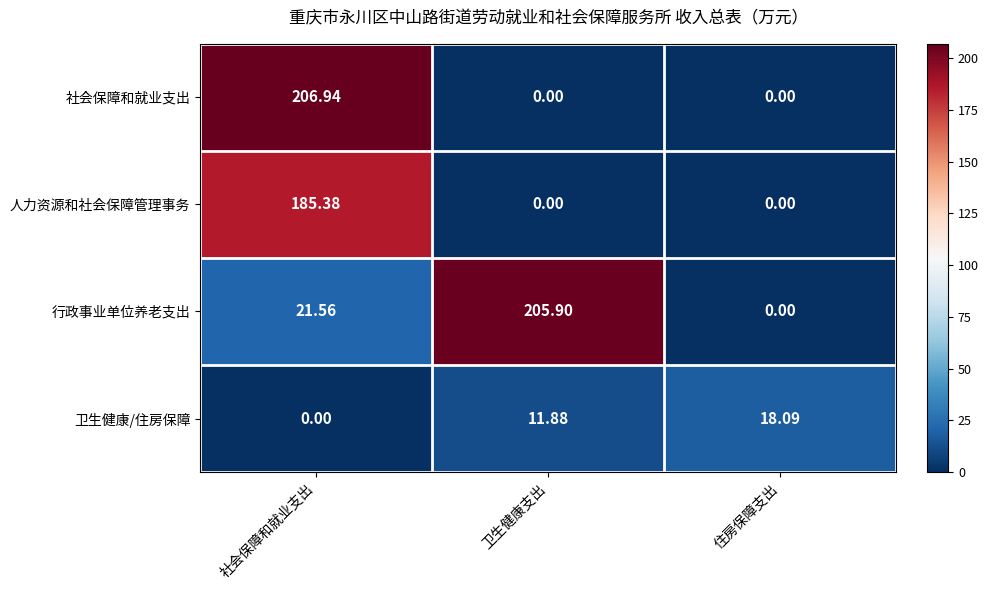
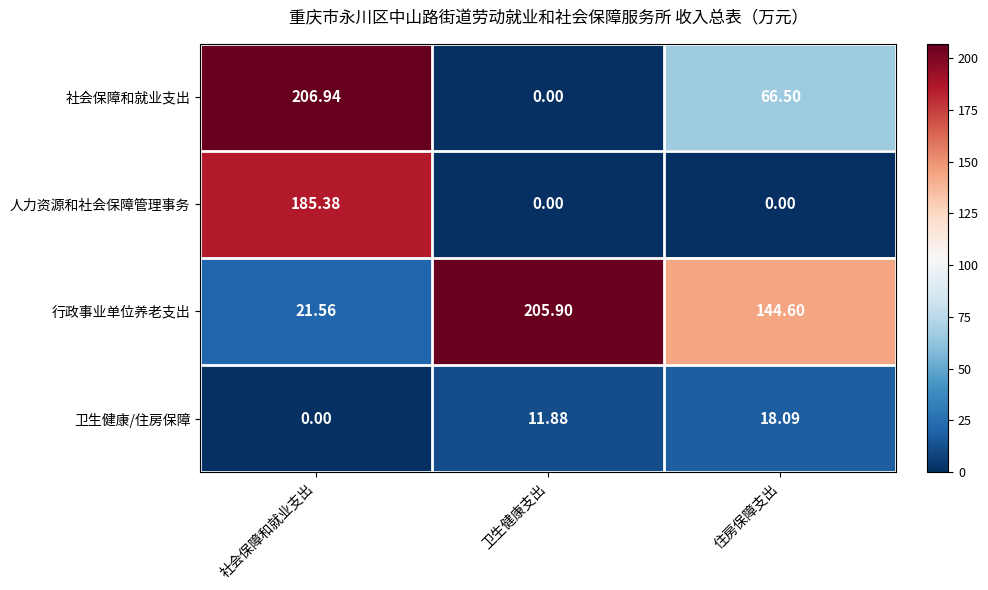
  {
    "社会保障和就业支出": {
      "社会保障和就业支出": 206.94,
      "卫生健康支出": 0.00,
-     "住房保障支出": 0.00
+     "住房保障支出": 66.50
    },
    "人力资源和社会保障管理事务": {
      "社会保障和就业支出": 185.38,
      "卫生健康支出": 0.00,
      "住房保障支出": 0.00
    },
    "行政事业单位养老支出": {
      "社会保障和就业支出": 21.56,
      "卫生健康支出": 205.90,
-     "住房保障支出": 0.00
+     "住房保障支出": 144.60
    },
    "卫生健康/住房保障": {
      "社会保障和就业支出": 0.00,
      "卫生健康支出": 11.88,
      "住房保障支出": 18.09
    }
  }
